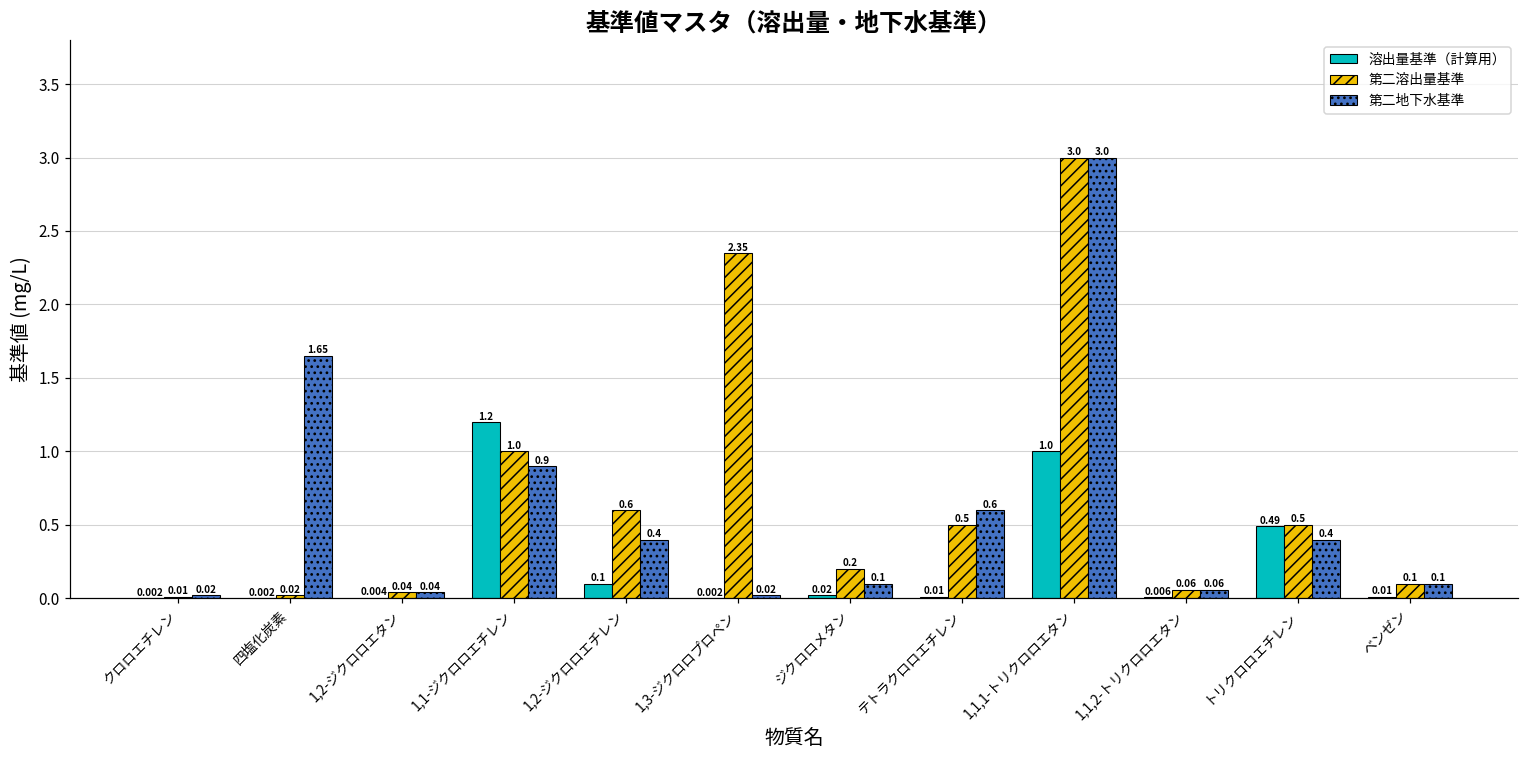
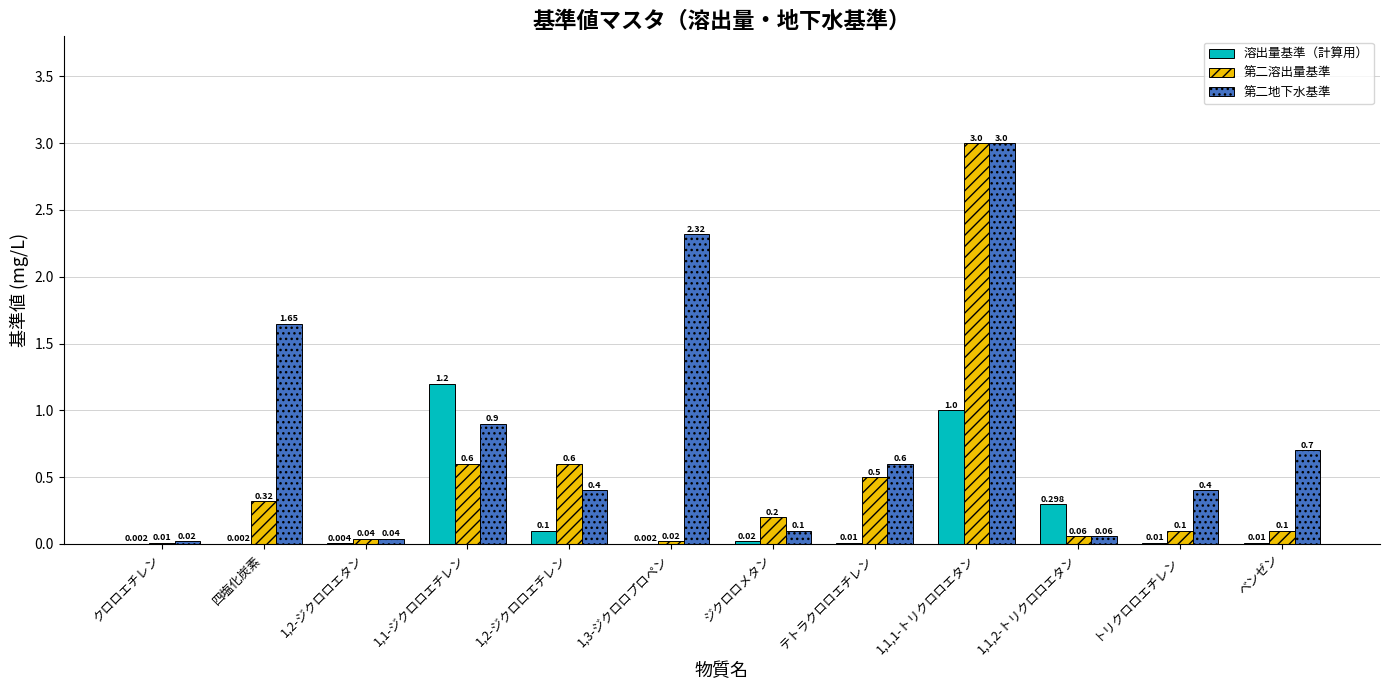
  {
    "溶出量基準（計算用）": {
      "クロロエチレン": 0.002,
      "四塩化炭素": 0.002,
      "1,2-ジクロロエタン": 0.004,
      "1,1-ジクロロエチレン": 1.2,
      "1,2-ジクロロエチレン": 0.1,
      "1,3-ジクロロプロペン": 0.002,
      "ジクロロメタン": 0.02,
      "テトラクロロエチレン": 0.01,
      "1,1,1-トリクロロエタン": 1.0,
-     "1,1,2-トリクロロエタン": 0.006,
-     "トリクロロエチレン": 0.49,
+     "1,1,2-トリクロロエタン": 0.298,
+     "トリクロロエチレン": 0.01,
      "ベンゼン": 0.01
    },
    "第二溶出量基準": {
      "クロロエチレン": 0.01,
-     "四塩化炭素": 0.02,
+     "四塩化炭素": 0.32,
      "1,2-ジクロロエタン": 0.04,
-     "1,1-ジクロロエチレン": 1.0,
+     "1,1-ジクロロエチレン": 0.6,
      "1,2-ジクロロエチレン": 0.6,
-     "1,3-ジクロロプロペン": 2.35,
+     "1,3-ジクロロプロペン": 0.02,
      "ジクロロメタン": 0.2,
      "テトラクロロエチレン": 0.5,
      "1,1,1-トリクロロエタン": 3.0,
      "1,1,2-トリクロロエタン": 0.06,
-     "トリクロロエチレン": 0.5,
+     "トリクロロエチレン": 0.1,
      "ベンゼン": 0.1
    },
    "第二地下水基準": {
      "クロロエチレン": 0.02,
      "四塩化炭素": 1.65,
      "1,2-ジクロロエタン": 0.04,
      "1,1-ジクロロエチレン": 0.9,
      "1,2-ジクロロエチレン": 0.4,
-     "1,3-ジクロロプロペン": 0.02,
+     "1,3-ジクロロプロペン": 2.32,
      "ジクロロメタン": 0.1,
      "テトラクロロエチレン": 0.6,
      "1,1,1-トリクロロエタン": 3.0,
      "1,1,2-トリクロロエタン": 0.06,
      "トリクロロエチレン": 0.4,
-     "ベンゼン": 0.1
+     "ベンゼン": 0.7
    }
  }
